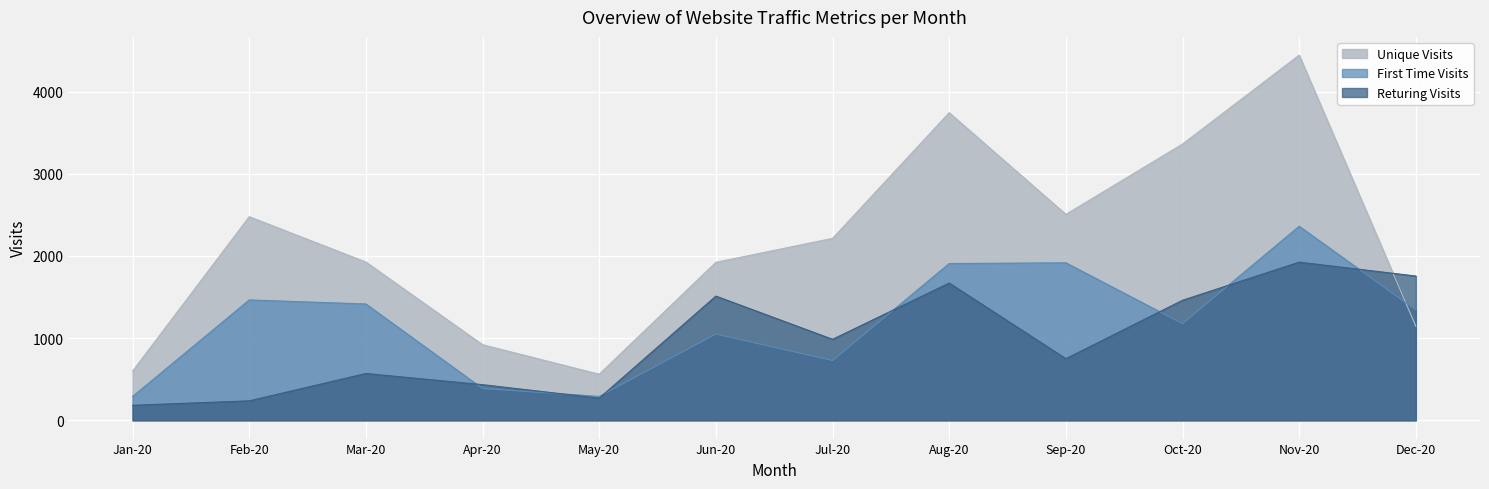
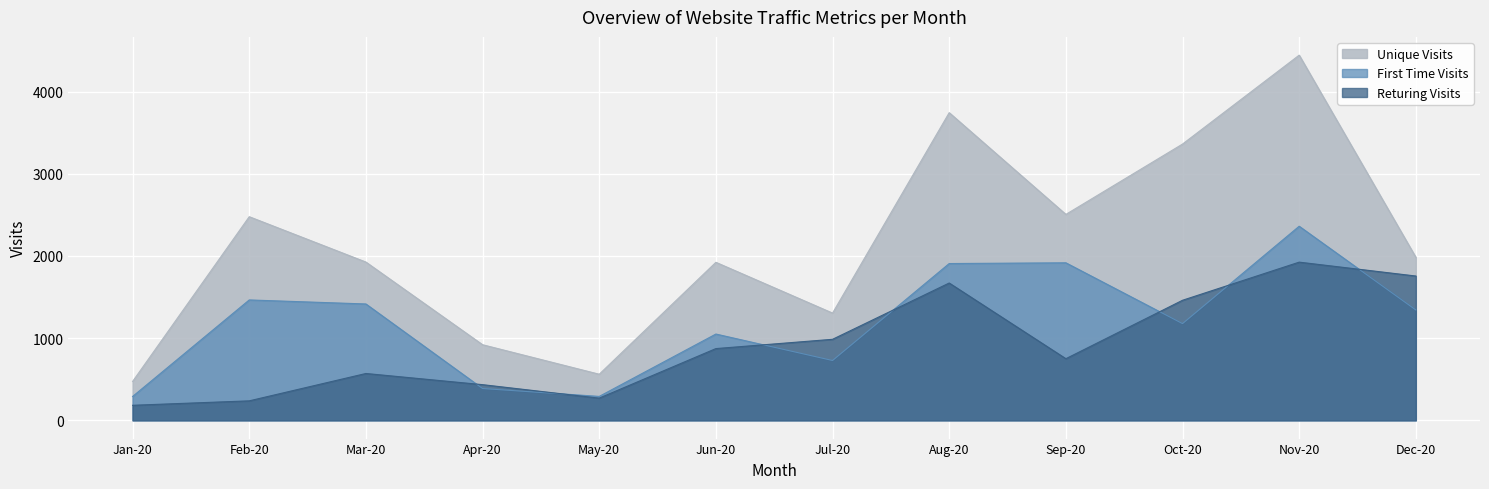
  {
    "Unique Visits": {
-     "Jan-20": 600,
+     "Jan-20": 500,
      "Feb-20": 2500,
      "Mar-20": 1900,
      "Apr-20": 900,
      "May-20": 600,
      "Jun-20": 1900,
-     "Jul-20": 2200,
+     "Jul-20": 1300,
      "Aug-20": 3700,
      "Sep-20": 2500,
      "Oct-20": 3400,
      "Nov-20": 4400,
-     "Dec-20": 1100
+     "Dec-20": 2000
    },
    "First Time Visits": {
      "Jan-20": 300,
      "Feb-20": 1500,
      "Mar-20": 1400,
      "Apr-20": 400,
      "Jun-20": 1100,
      "Jul-20": 700,
      "Aug-20": 1900,
      "Sep-20": 1900,
      "Oct-20": 1200,
      "Nov-20": 2400,
      "Dec-20": 1300
    },
    "Returing Visits": {
      "Jan-20": 200,
      "Feb-20": 200,
      "Mar-20": 600,
      "Apr-20": 400,
-     "Jun-20": 1500,
+     "Jun-20": 900,
      "Jul-20": 1000,
      "Aug-20": 1700,
      "Sep-20": 800,
      "Oct-20": 1500,
      "Nov-20": 1900,
      "Dec-20": 1800
    }
  }
